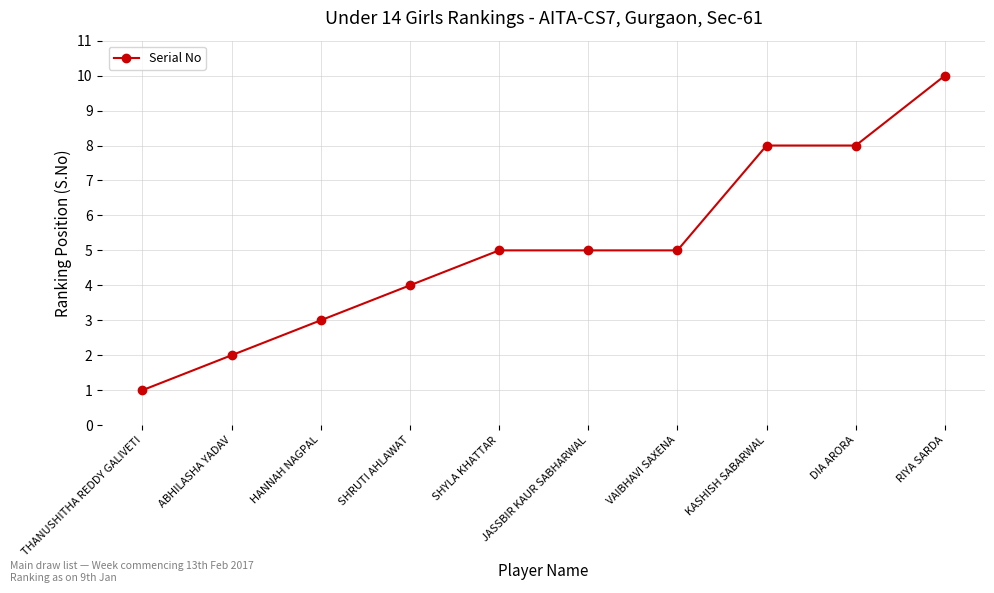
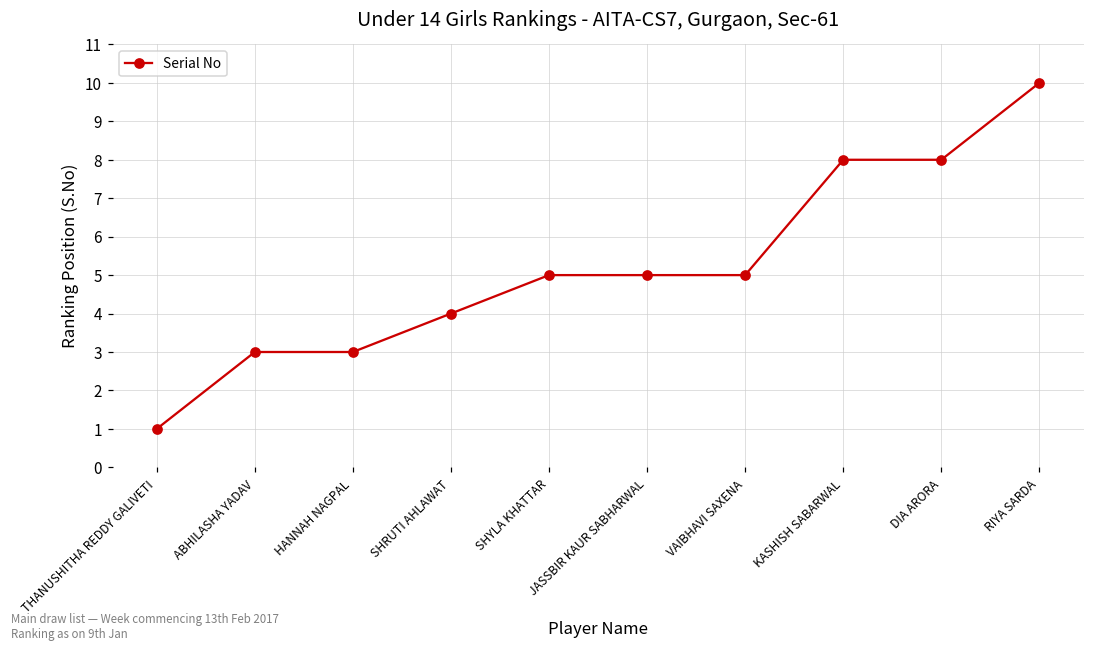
  {
    "THANUSHITHA REDDY GALIVETI": 1,
-   "ABHILASHA YADAV": 2,
+   "ABHILASHA YADAV": 3,
    "HANNAH NAGPAL": 3,
    "SHRUTI AHLAWAT": 4,
    "SHYLA KHATTAR": 5,
    "JASSBIR KAUR SABHARWAL": 5,
    "VAIBHAVI SAXENA": 5,
    "KASHISH SABARWAL": 8,
    "DIA ARORA": 8,
    "RIYA SARDA": 10
  }
